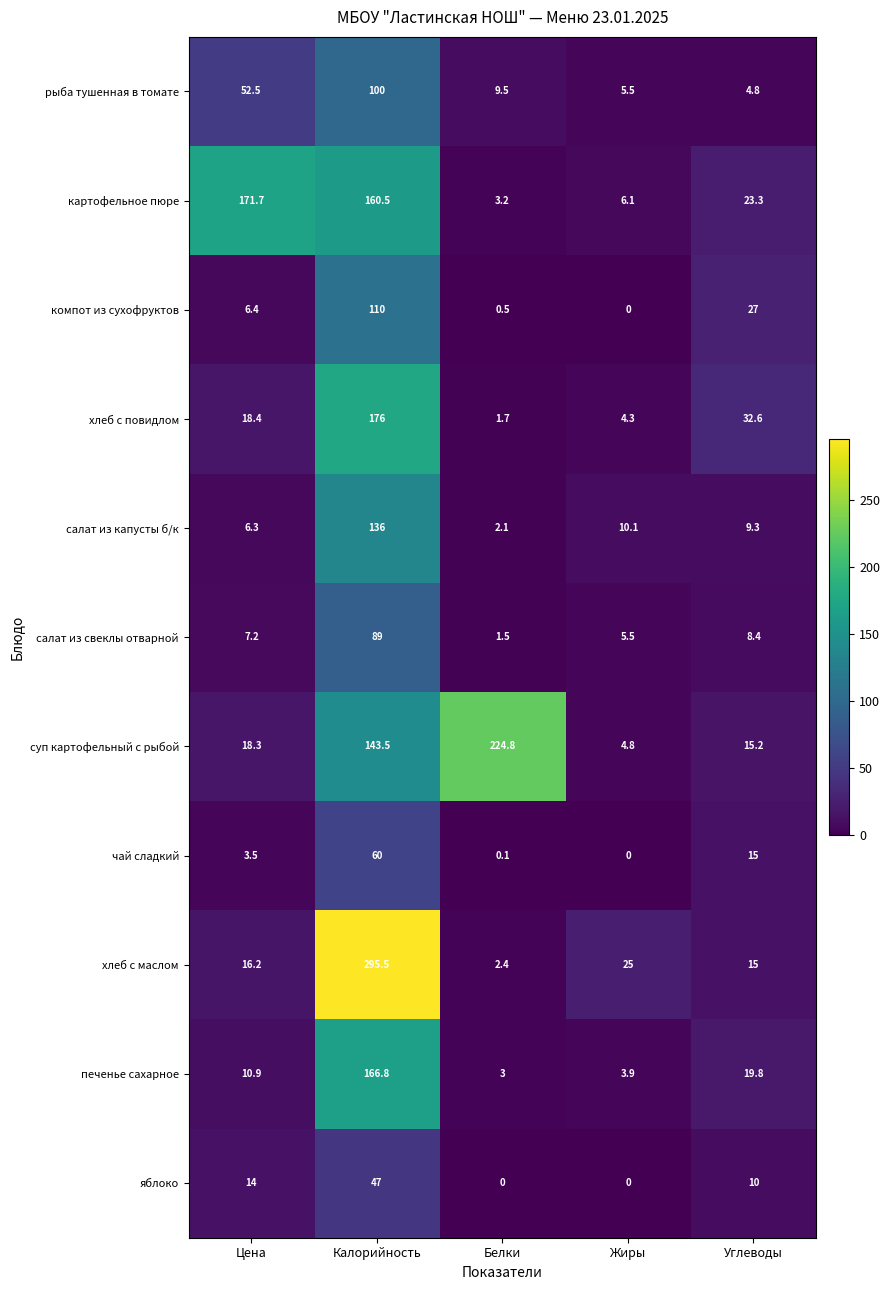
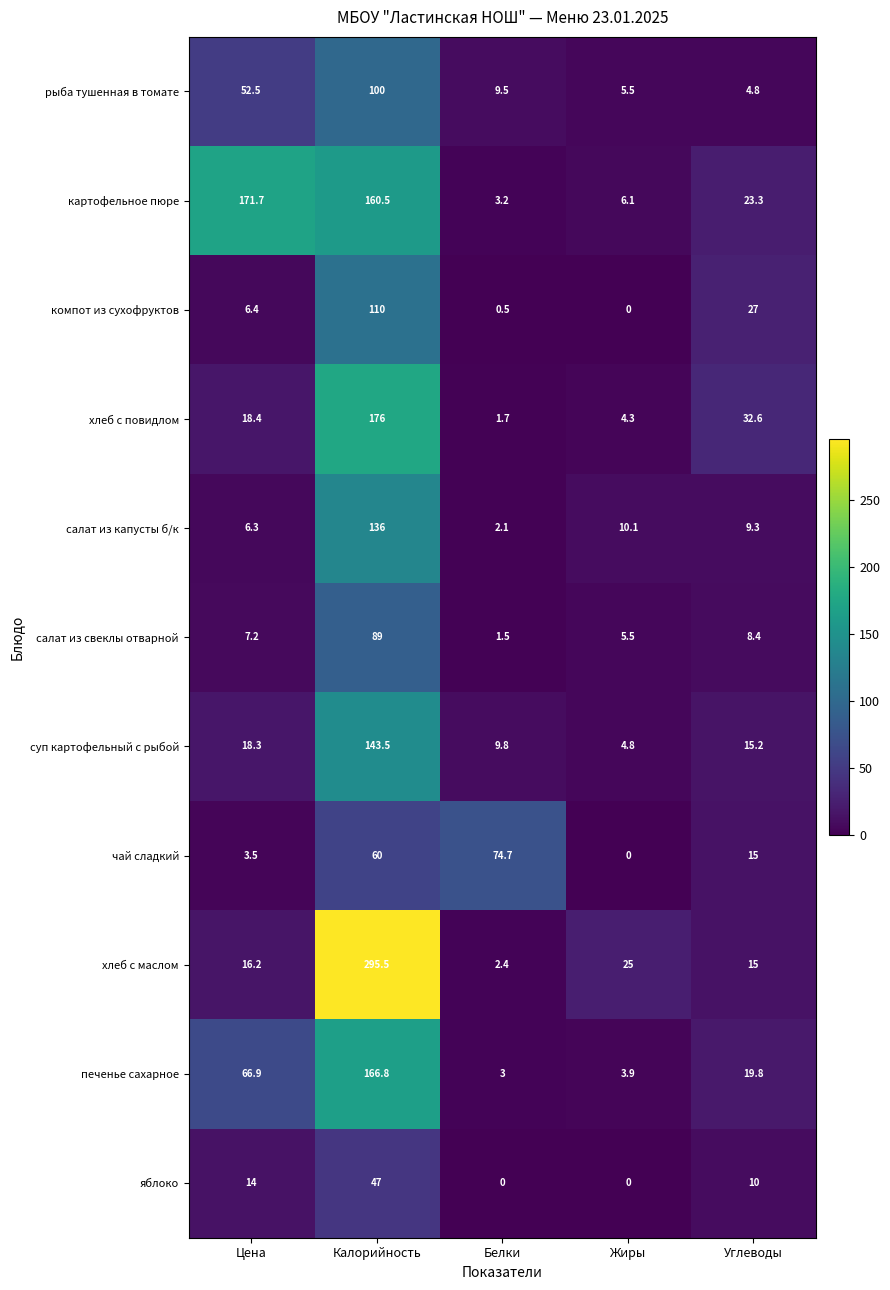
  {
    "рыба тушенная в томате": {
      "Цена": 52.5,
      "Калорийность": 100,
      "Белки": 9.5,
      "Жиры": 5.5,
      "Углеводы": 4.8
    },
    "картофельное пюре": {
      "Цена": 171.7,
      "Калорийность": 160.5,
      "Белки": 3.2,
      "Жиры": 6.1,
      "Углеводы": 23.3
    },
    "компот из сухофруктов": {
      "Цена": 6.4,
      "Калорийность": 110,
      "Белки": 0.5,
      "Жиры": 0,
      "Углеводы": 27
    },
    "хлеб с повидлом": {
      "Цена": 18.4,
      "Калорийность": 176,
      "Белки": 1.7,
      "Жиры": 4.3,
      "Углеводы": 32.6
    },
    "салат из капусты б/к": {
      "Цена": 6.3,
      "Калорийность": 136,
      "Белки": 2.1,
      "Жиры": 10.1,
      "Углеводы": 9.3
    },
    "салат из свеклы отварной": {
      "Цена": 7.2,
      "Калорийность": 89,
      "Белки": 1.5,
      "Жиры": 5.5,
      "Углеводы": 8.4
    },
    "суп картофельный с рыбой": {
      "Цена": 18.3,
      "Калорийность": 143.5,
-     "Белки": 224.8,
+     "Белки": 9.8,
      "Жиры": 4.8,
      "Углеводы": 15.2
    },
    "чай сладкий": {
      "Цена": 3.5,
      "Калорийность": 60,
-     "Белки": 0.1,
+     "Белки": 74.7,
      "Жиры": 0,
      "Углеводы": 15
    },
    "хлеб с маслом": {
      "Цена": 16.2,
      "Калорийность": 295.5,
      "Белки": 2.4,
      "Жиры": 25,
      "Углеводы": 15
    },
    "печенье сахарное": {
-     "Цена": 10.9,
+     "Цена": 66.9,
      "Калорийность": 166.8,
      "Белки": 3,
      "Жиры": 3.9,
      "Углеводы": 19.8
    },
    "яблоко": {
      "Цена": 14,
      "Калорийность": 47,
      "Белки": 0,
      "Жиры": 0,
      "Углеводы": 10
    }
  }
